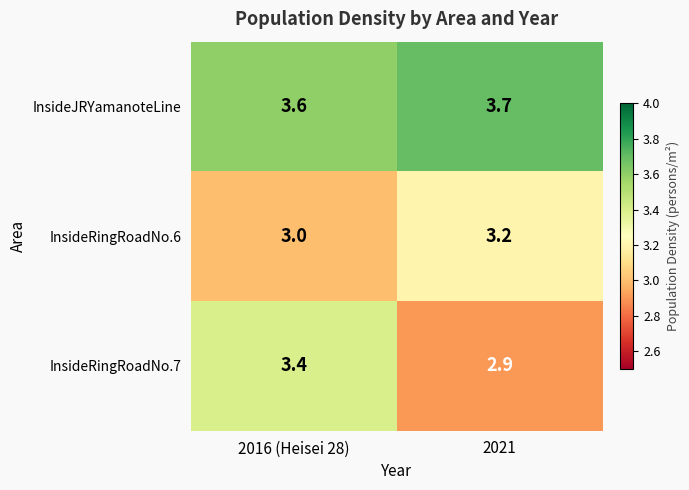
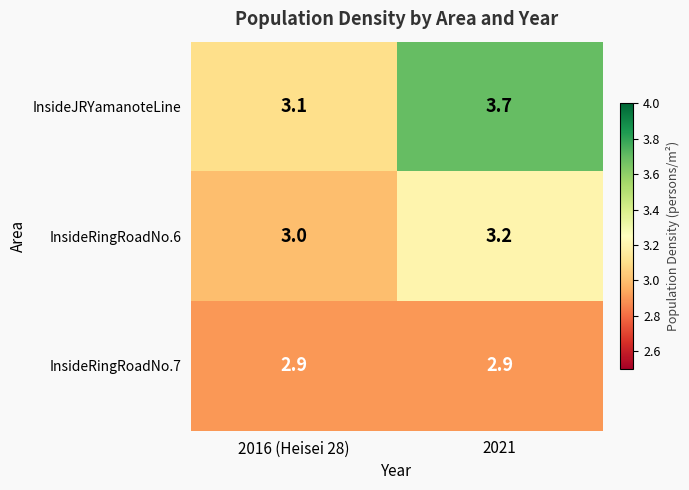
  {
    "InsideJRYamanoteLine": {
-     "2016 (Heisei 28)": 3.6,
+     "2016 (Heisei 28)": 3.1,
      "2021": 3.7
    },
    "InsideRingRoadNo.6": {
      "2016 (Heisei 28)": 3.0,
      "2021": 3.2
    },
    "InsideRingRoadNo.7": {
-     "2016 (Heisei 28)": 3.4,
+     "2016 (Heisei 28)": 2.9,
      "2021": 2.9
    }
  }
